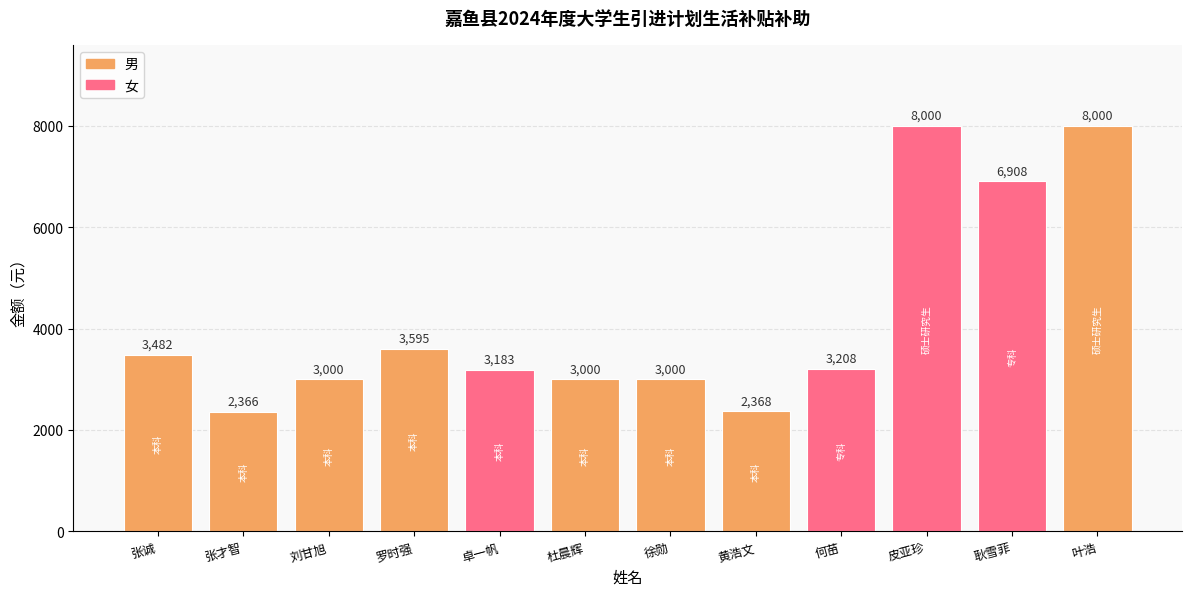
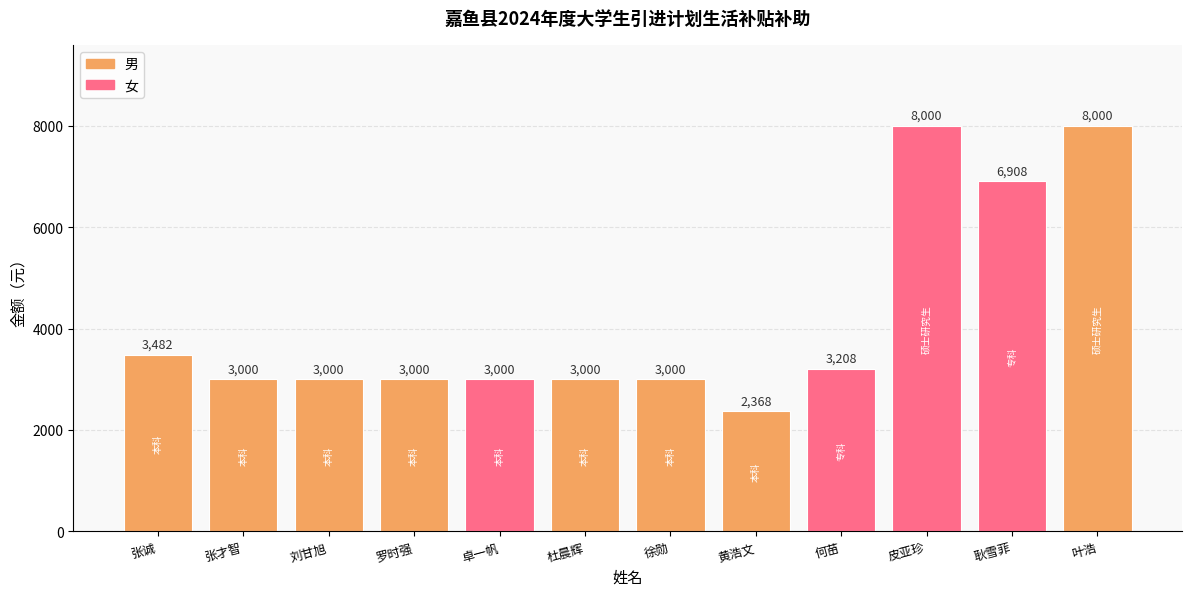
  {
    "张诚": "3,482",
-   "张才智": "2,366",
+   "张才智": "3,000",
    "刘甘旭": "3,000",
-   "罗时强": "3,595",
-   "卓一帆": "3,183",
+   "罗时强": "3,000",
+   "卓一帆": "3,000",
    "杜晨辉": "3,000",
    "徐勋": "3,000",
    "黄浩文": "2,368",
    "何苗": "3,208",
    "皮亚珍": "8,000",
    "耿雪菲": "6,908",
    "叶浩": "8,000"
  }
